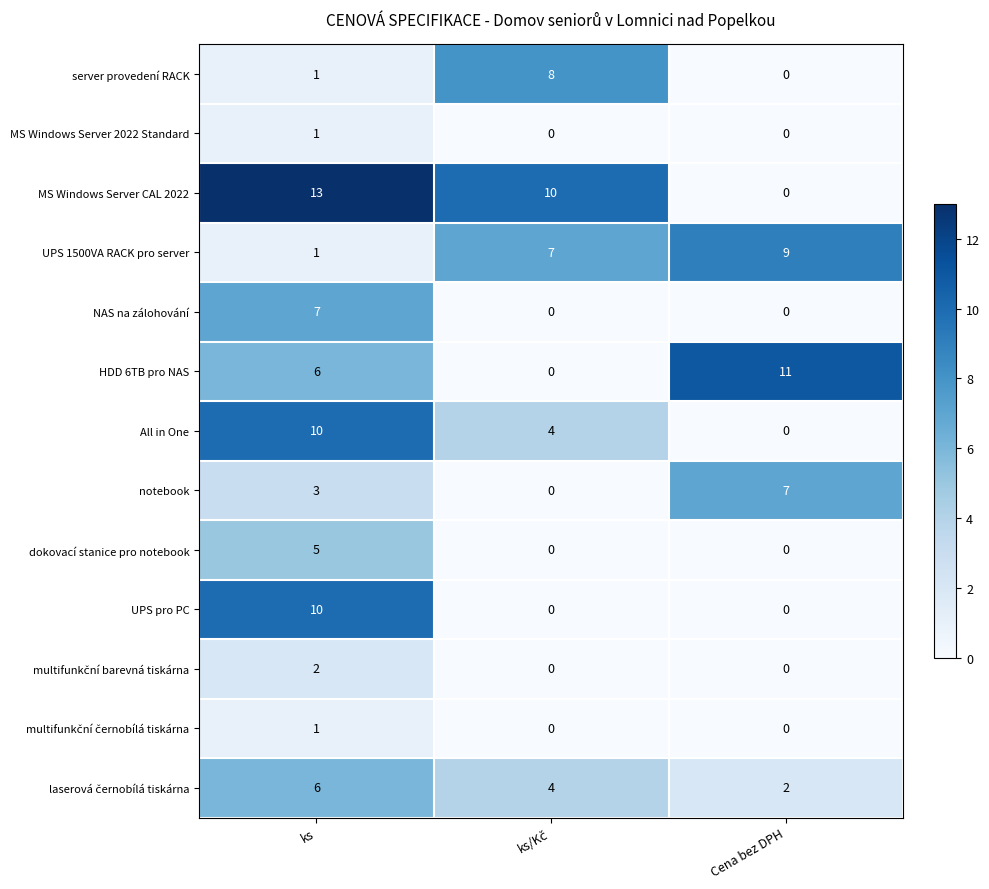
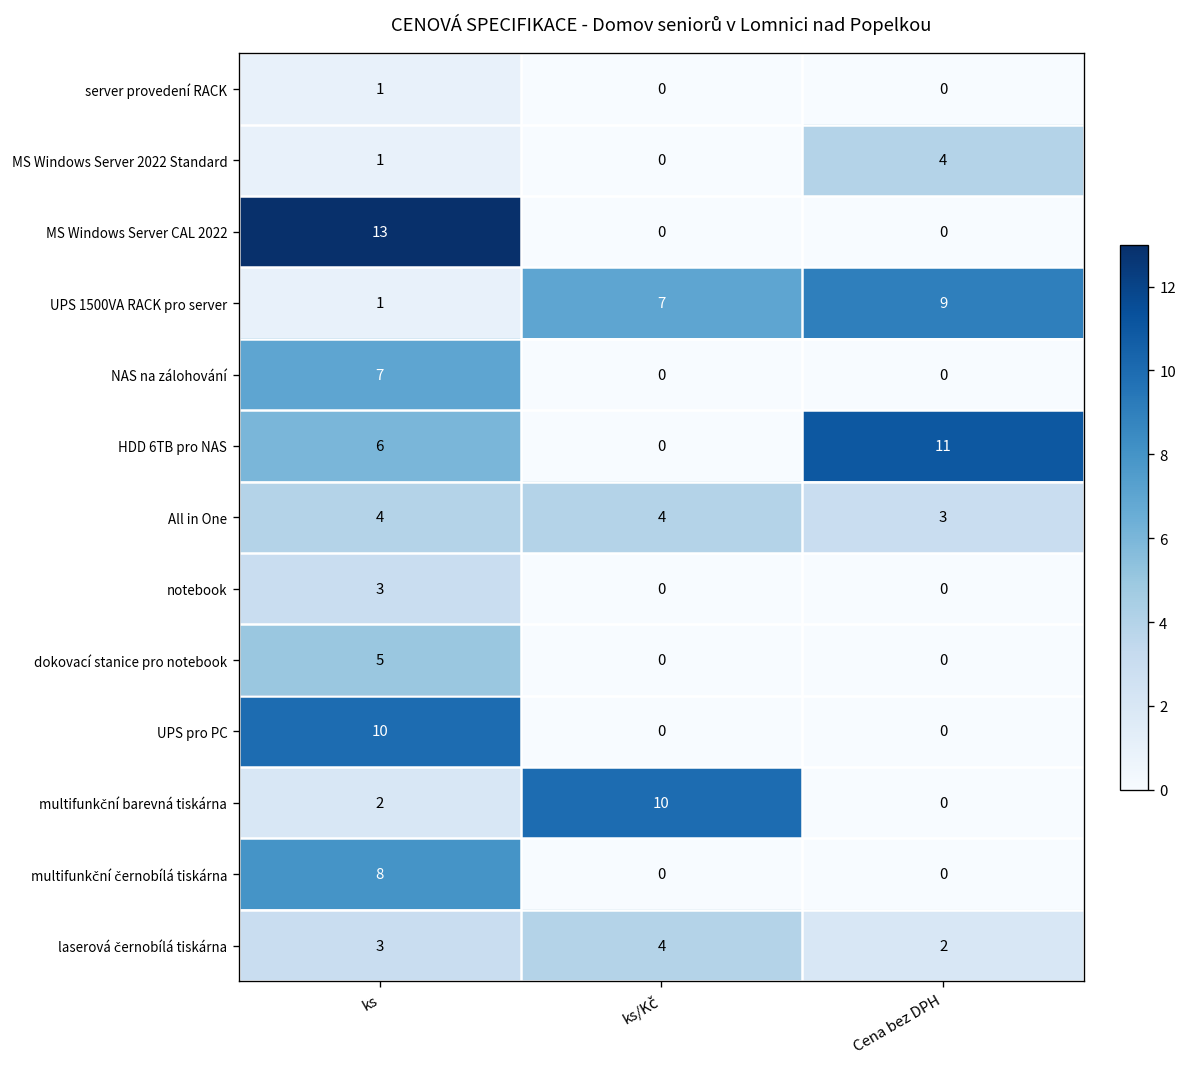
  {
    "server provedení RACK": {
      "ks": 1,
-     "ks/Kč": 8,
+     "ks/Kč": 0,
      "Cena bez DPH": 0
    },
    "MS Windows Server 2022 Standard": {
      "ks": 1,
      "ks/Kč": 0,
-     "Cena bez DPH": 0
+     "Cena bez DPH": 4
    },
    "MS Windows Server CAL 2022": {
      "ks": 13,
-     "ks/Kč": 10,
+     "ks/Kč": 0,
      "Cena bez DPH": 0
    },
    "UPS 1500VA RACK pro server": {
      "ks": 1,
      "ks/Kč": 7,
      "Cena bez DPH": 9
    },
    "NAS na zálohování": {
      "ks": 7,
      "ks/Kč": 0,
      "Cena bez DPH": 0
    },
    "HDD 6TB pro NAS": {
      "ks": 6,
      "ks/Kč": 0,
      "Cena bez DPH": 11
    },
    "All in One": {
-     "ks": 10,
+     "ks": 4,
      "ks/Kč": 4,
-     "Cena bez DPH": 0
+     "Cena bez DPH": 3
    },
    "notebook": {
      "ks": 3,
      "ks/Kč": 0,
-     "Cena bez DPH": 7
+     "Cena bez DPH": 0
    },
    "dokovací stanice pro notebook": {
      "ks": 5,
      "ks/Kč": 0,
      "Cena bez DPH": 0
    },
    "UPS pro PC": {
      "ks": 10,
      "ks/Kč": 0,
      "Cena bez DPH": 0
    },
    "multifunkční barevná tiskárna": {
      "ks": 2,
-     "ks/Kč": 0,
+     "ks/Kč": 10,
      "Cena bez DPH": 0
    },
    "multifunkční černobílá tiskárna": {
-     "ks": 1,
+     "ks": 8,
      "ks/Kč": 0,
      "Cena bez DPH": 0
    },
    "laserová černobílá tiskárna": {
-     "ks": 6,
+     "ks": 3,
      "ks/Kč": 4,
      "Cena bez DPH": 2
    }
  }
